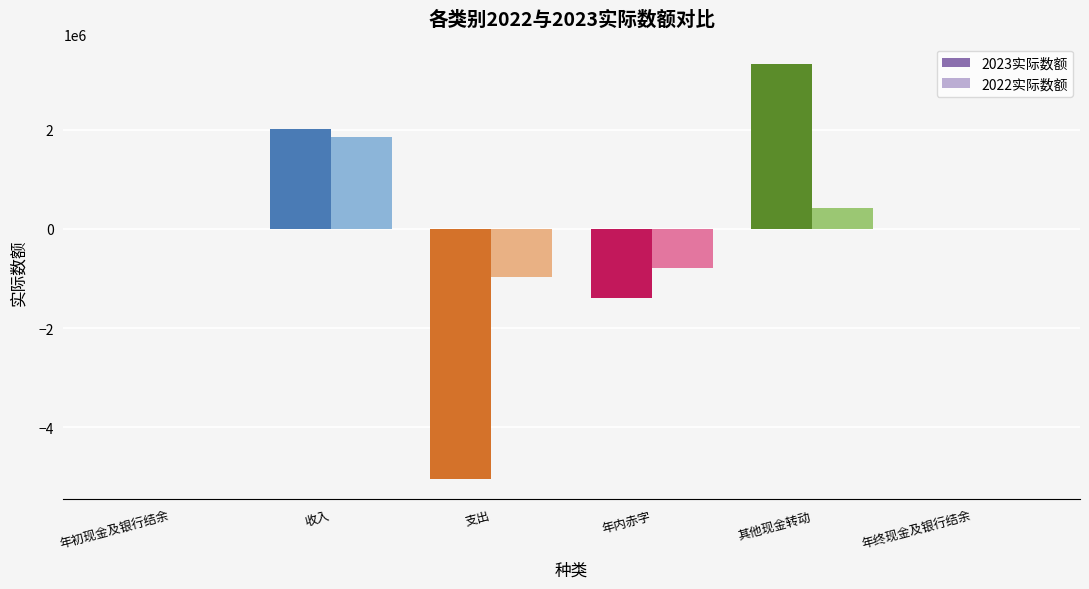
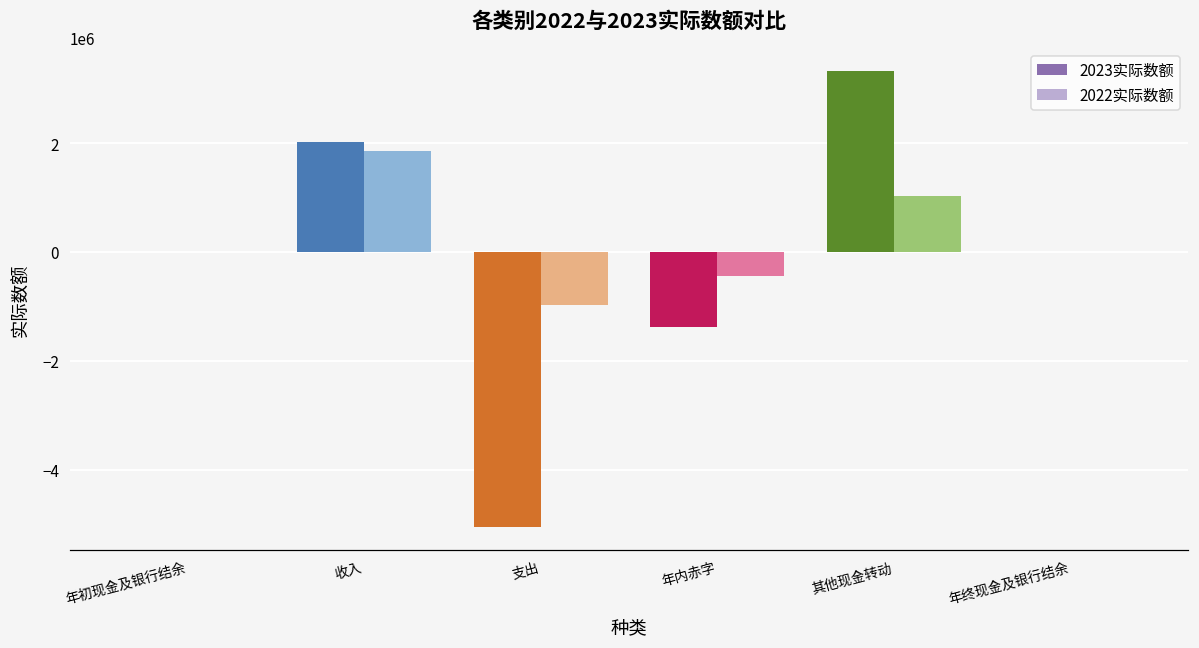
  {
    "2023实际数额": {
      "收入": 2000000,
      "支出": -5000000,
      "年内赤字": -1400000,
      "其他现金转动": 3300000,
      "年终现金及银行结余": 0
    },
    "2022实际数额": {
      "收入": 1900000,
      "支出": -1000000,
-     "年内赤字": -800000,
-     "其他现金转动": 400000
+     "年内赤字": -400000,
+     "其他现金转动": 1000000
    }
  }
